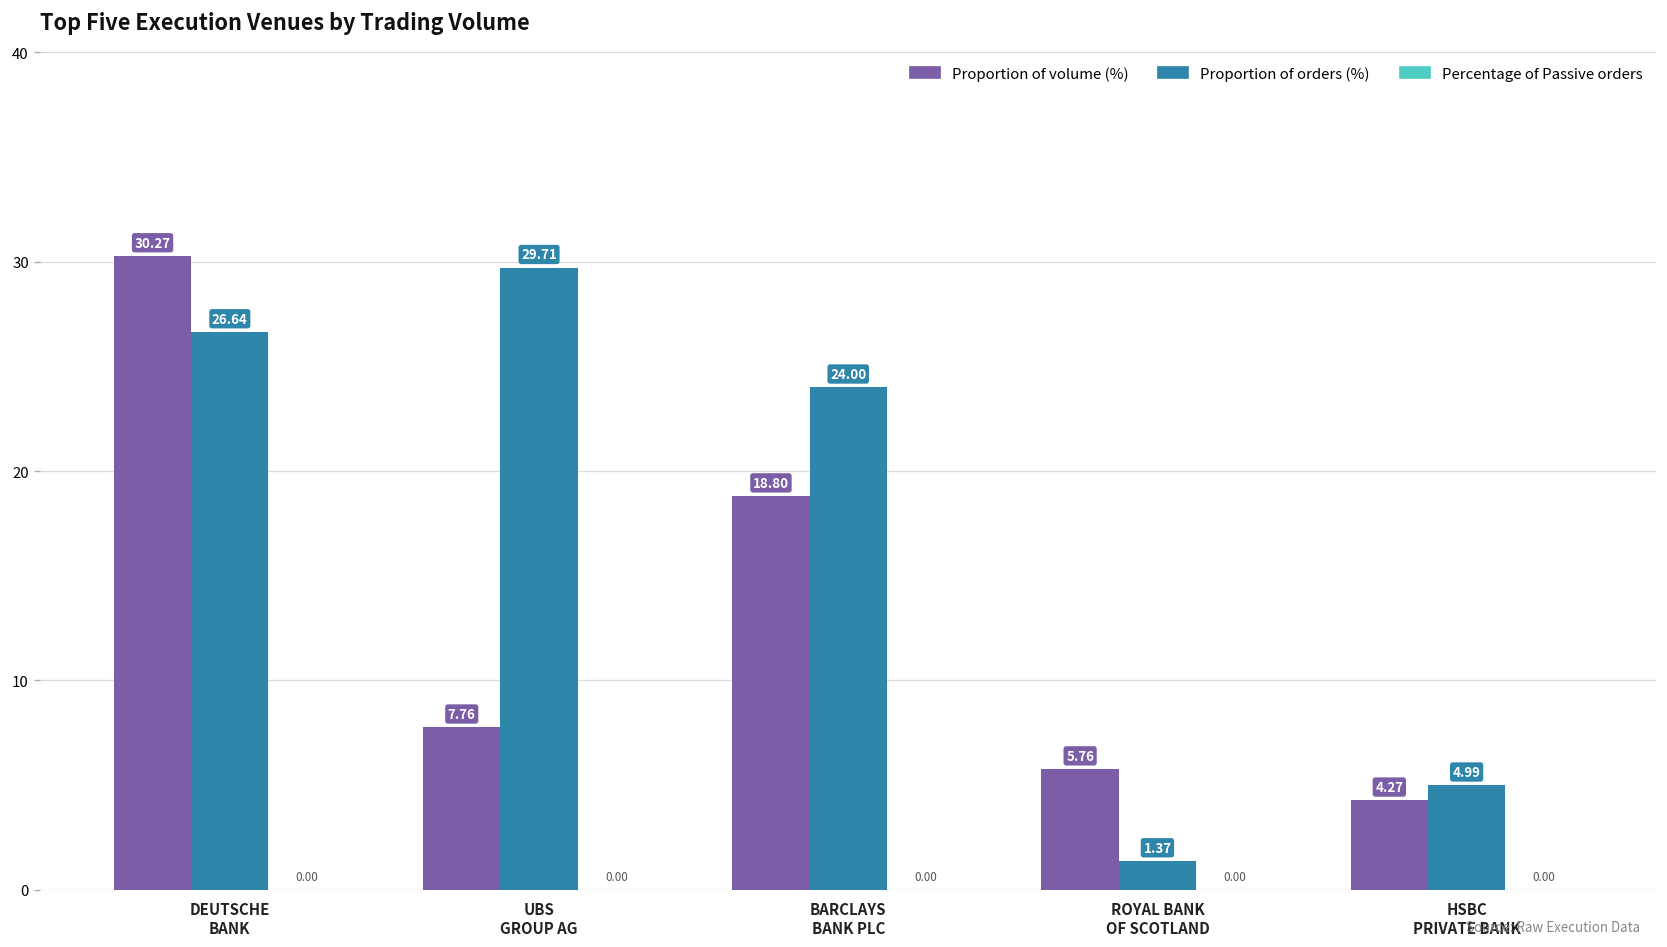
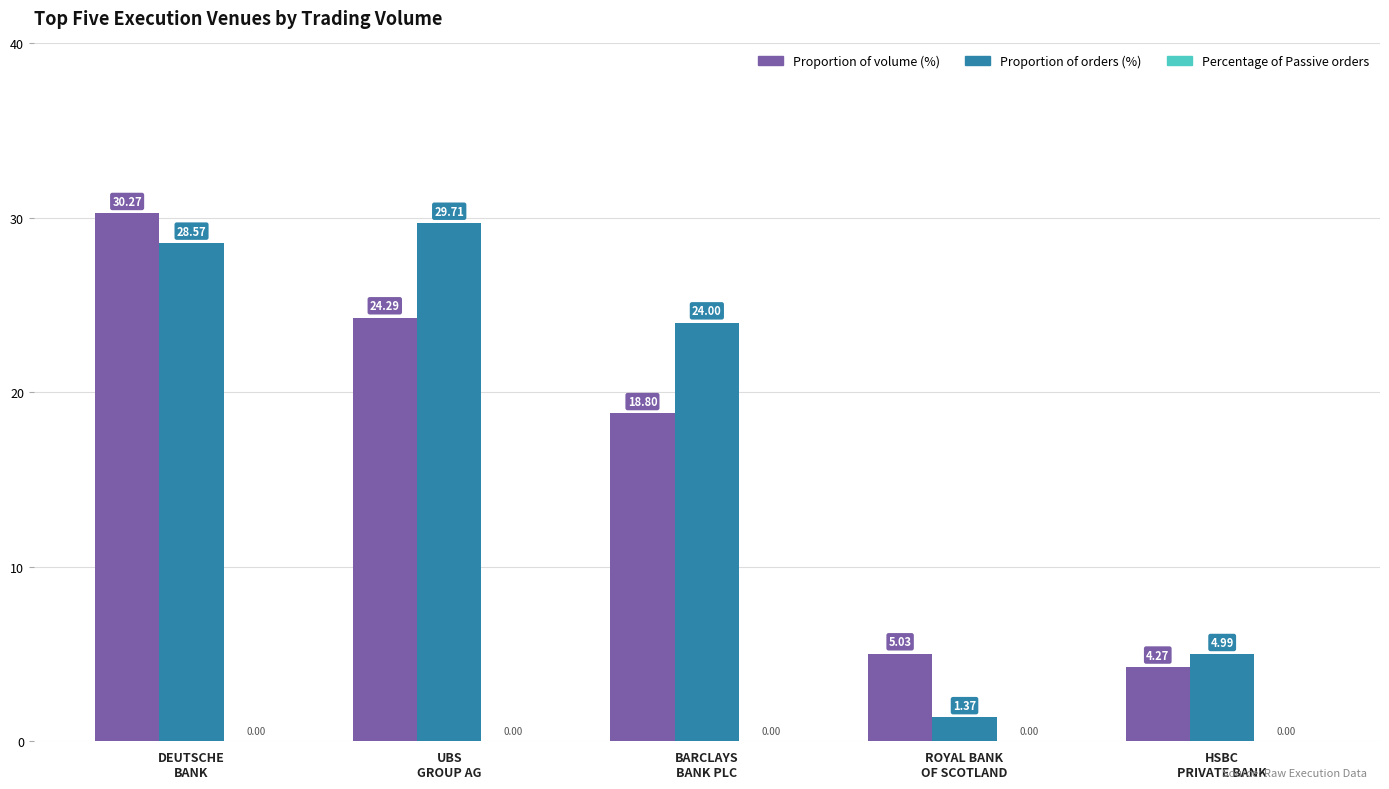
  {
    "Proportion of volume (%)": {
-     "UBS GROUP AG": 7.76,
-     "ROYAL BANK OF SCOTLAND": 5.76
+     "UBS GROUP AG": 24.29,
+     "ROYAL BANK OF SCOTLAND": 5.03
    },
    "Proportion of orders (%)": {
-     "DEUTSCHE BANK": 26.64
+     "DEUTSCHE BANK": 28.57
    },
    "Percentage of Passive orders": {
      "DEUTSCHE BANK": 0.00,
      "UBS GROUP AG": 0.00,
      "BARCLAYS BANK PLC": 0.00,
      "ROYAL BANK OF SCOTLAND": 0.00,
      "HSBC PRIVATE BANK": 0.00
    }
  }
